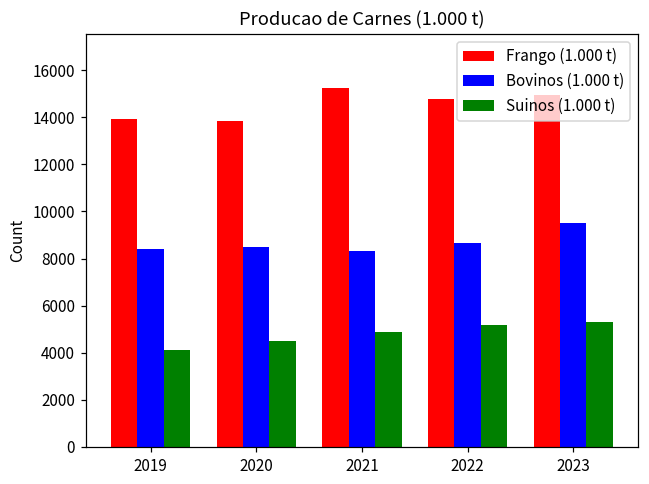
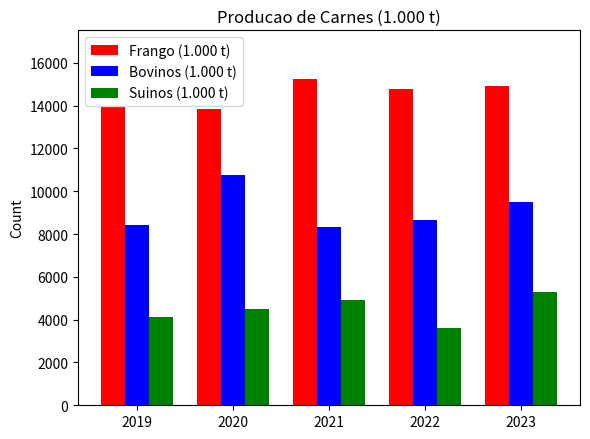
  {
    "Frango (1.000 t)": {
      "2019": 13900,
      "2020": 13800,
      "2021": 15200,
      "2022": 14800,
      "2023": 14900
    },
    "Bovinos (1.000 t)": {
      "2019": 8400,
-     "2020": 8500,
+     "2020": 10800,
      "2021": 8300,
      "2022": 8700,
      "2023": 9500
    },
    "Suinos (1.000 t)": {
      "2019": 4100,
      "2020": 4500,
      "2021": 4900,
-     "2022": 5200,
+     "2022": 3600,
      "2023": 5300
    }
  }
